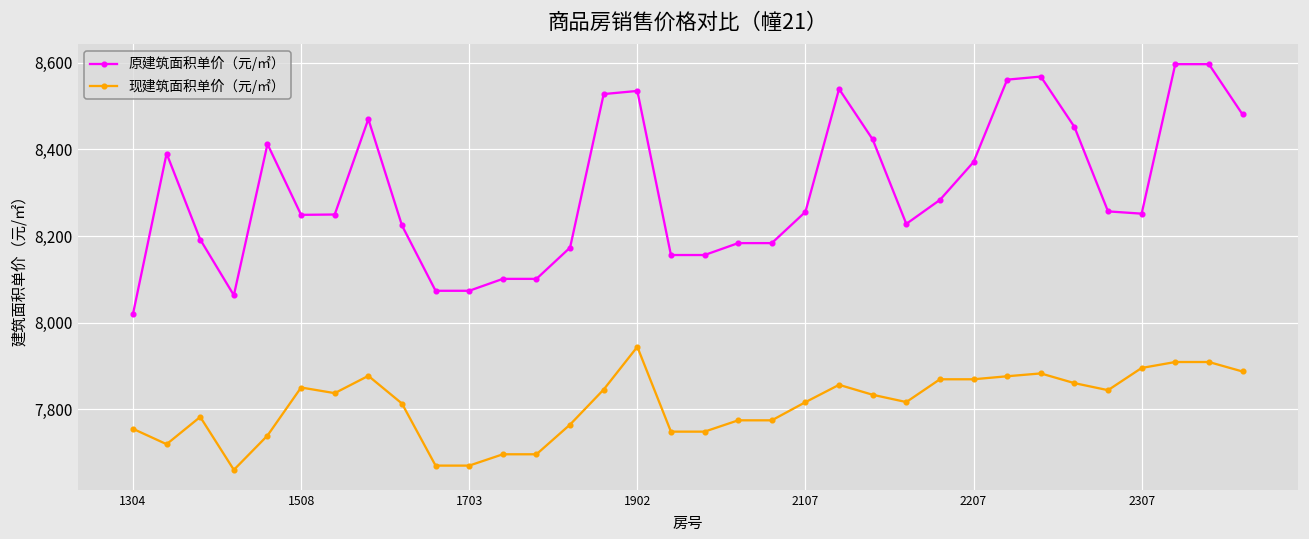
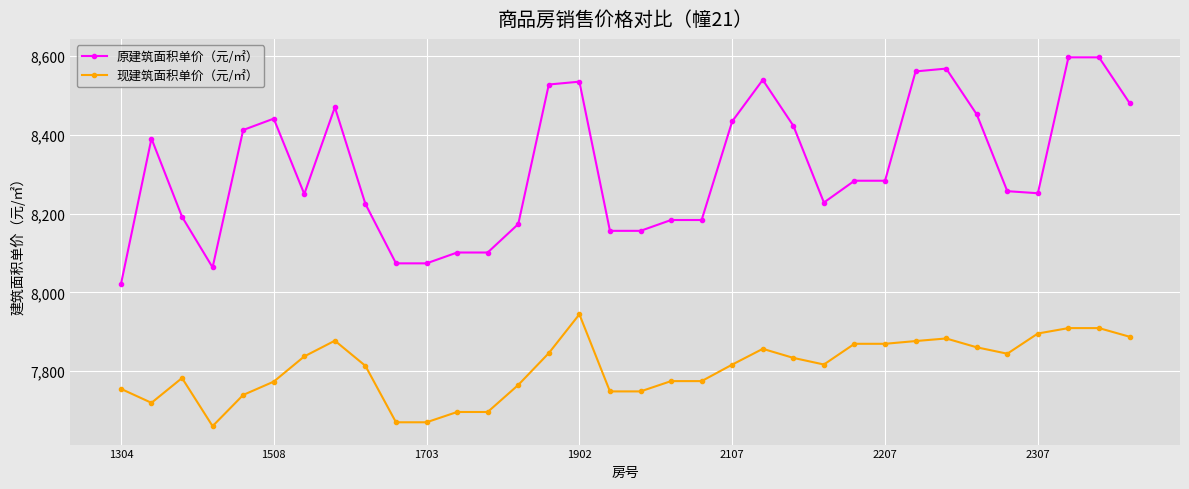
  {
    "原建筑面积单价（元/㎡）": {
      "1304": "8,020",
-     "1508": "8,250",
+     "1508": "8,440",
      "1703": "8,070",
      "1902": "8,540",
-     "2107": "8,260",
-     "2207": "8,370",
+     "2107": "8,430",
+     "2207": "8,280",
      "2307": "8,250"
    },
    "现建筑面积单价（元/㎡）": {
      "1304": "7,750",
-     "1508": "7,850",
+     "1508": "7,770",
      "1703": "7,670",
      "1902": "7,940",
      "2107": "7,820",
      "2207": "7,870",
      "2307": "7,900"
    }
  }
